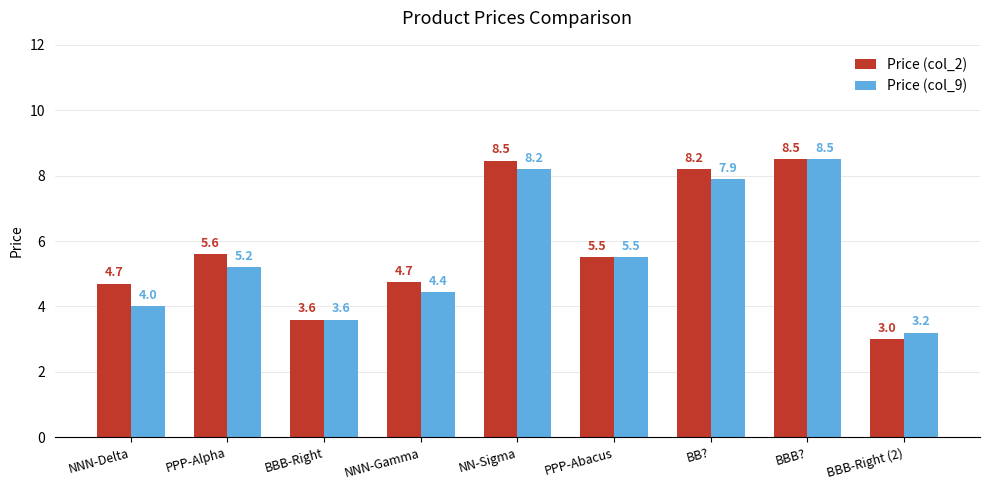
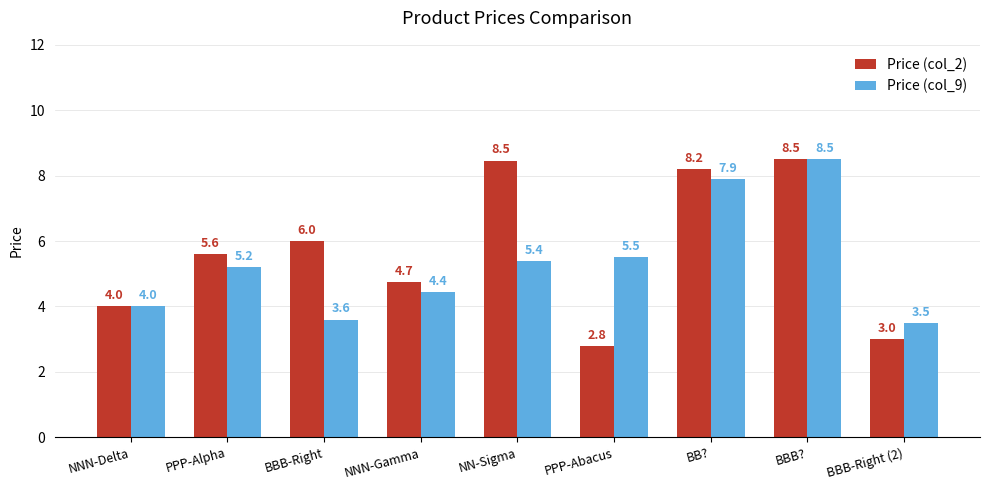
  {
    "Price (col_2)": {
-     "NNN-Delta": 4.7,
+     "NNN-Delta": 4.0,
      "PPP-Alpha": 5.6,
-     "BBB-Right": 3.6,
+     "BBB-Right": 6.0,
      "NNN-Gamma": 4.7,
      "NN-Sigma": 8.5,
-     "PPP-Abacus": 5.5,
+     "PPP-Abacus": 2.8,
      "BB?": 8.2,
      "BBB?": 8.5,
      "BBB-Right (2)": 3.0
    },
    "Price (col_9)": {
      "NNN-Delta": 4.0,
      "PPP-Alpha": 5.2,
      "BBB-Right": 3.6,
      "NNN-Gamma": 4.4,
-     "NN-Sigma": 8.2,
+     "NN-Sigma": 5.4,
      "PPP-Abacus": 5.5,
      "BB?": 7.9,
      "BBB?": 8.5,
-     "BBB-Right (2)": 3.2
+     "BBB-Right (2)": 3.5
    }
  }
